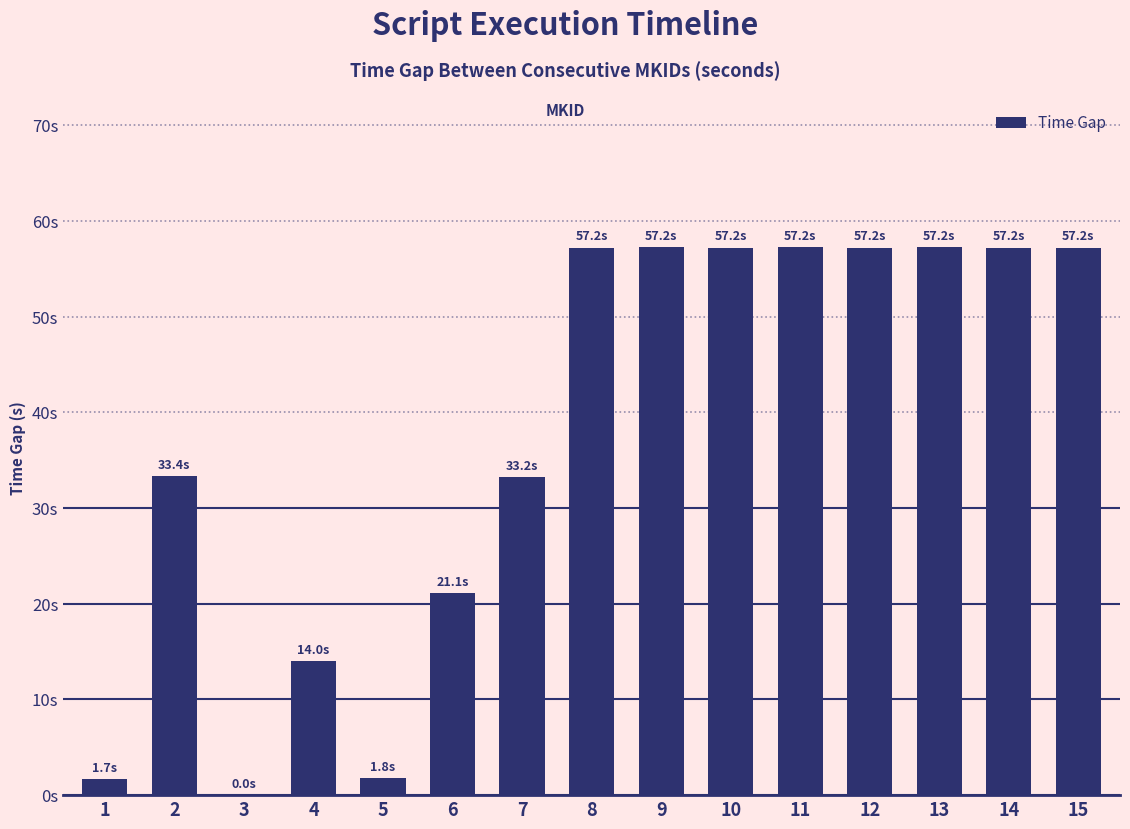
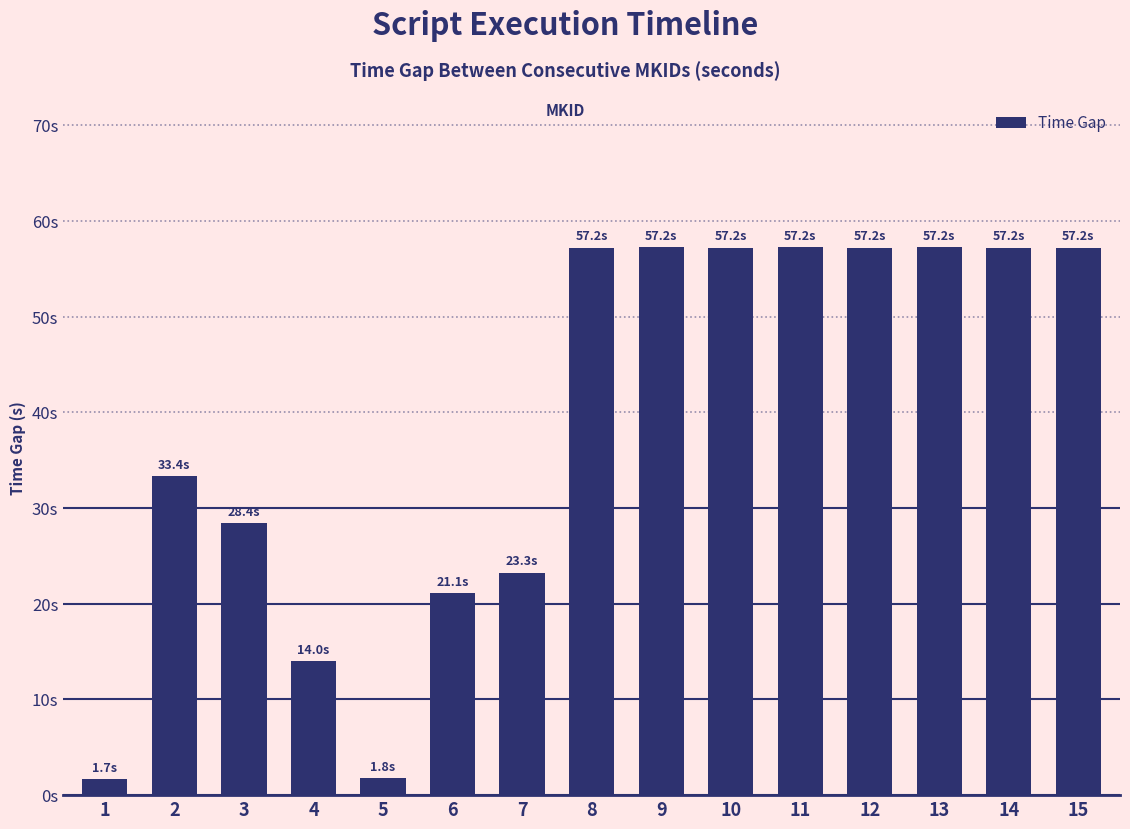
  {
    "1": "1.7s",
    "2": "33.4s",
-   "3": "0.0s",
+   "3": "28.4s",
    "4": "14.0s",
    "5": "1.8s",
    "6": "21.1s",
-   "7": "33.2s",
+   "7": "23.3s",
    "8": "57.2s",
    "9": "57.2s",
    "10": "57.2s",
    "11": "57.2s",
    "12": "57.2s",
    "13": "57.2s",
    "14": "57.2s",
    "15": "57.2s"
  }
